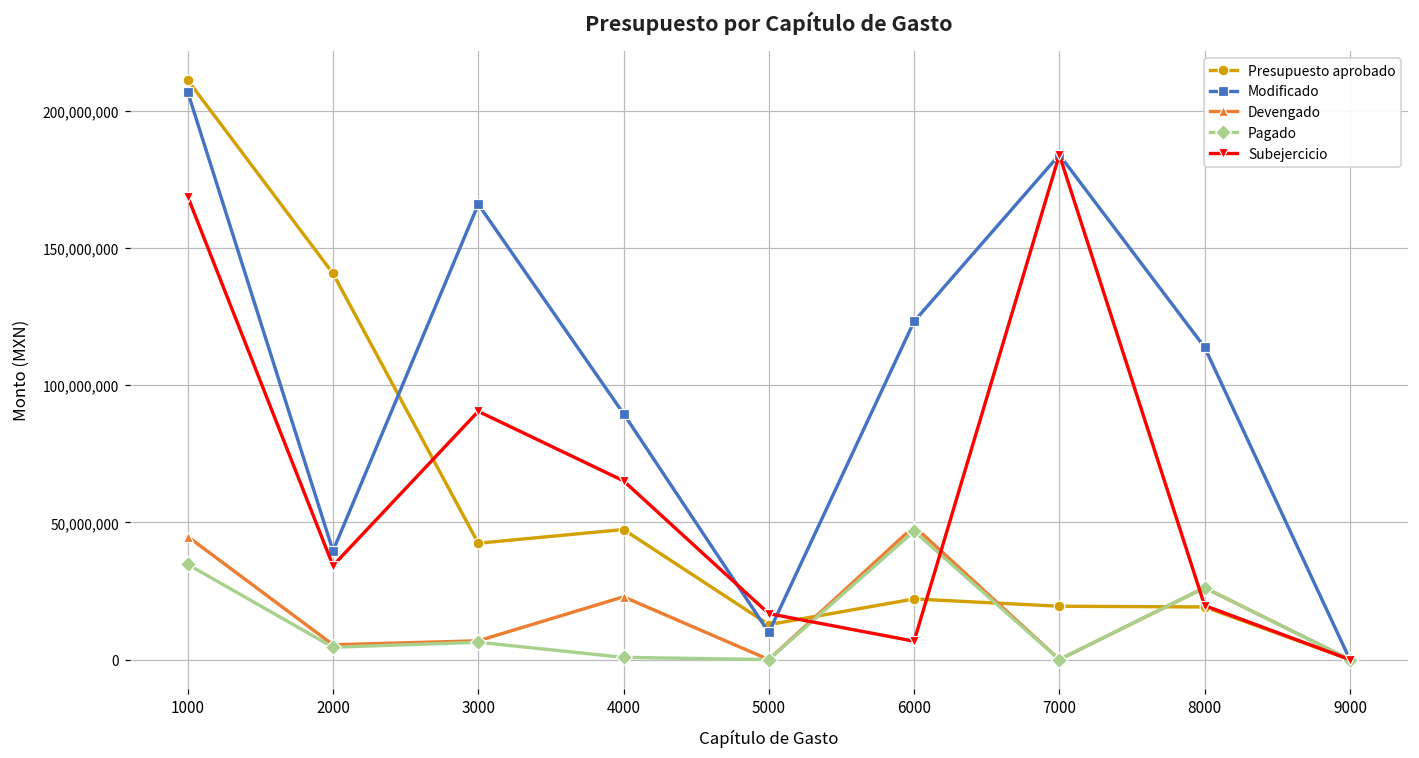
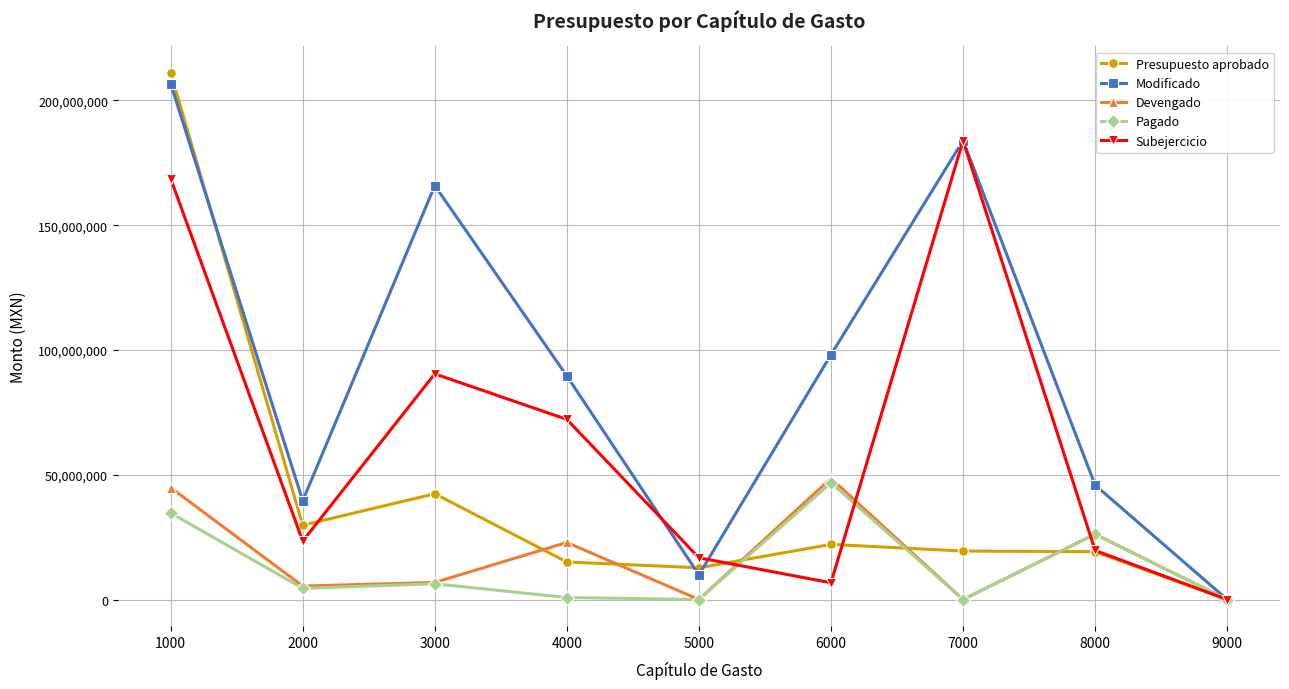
  {
    "Presupuesto aprobado": {
      "1000": "211,000,000",
-     "2000": "141,000,000",
+     "2000": "30,000,000",
      "3000": "42,000,000",
-     "4000": "47,000,000",
+     "4000": "15,000,000",
      "5000": "13,000,000",
      "6000": "22,000,000",
      "7000": "19,000,000"
    },
    "Modificado": {
      "1000": "207,000,000",
      "2000": "40,000,000",
      "3000": "166,000,000",
      "4000": "90,000,000",
      "5000": "10,000,000",
-     "6000": "123,000,000",
-     "8000": "114,000,000"
+     "6000": "98,000,000",
+     "8000": "46,000,000"
    },
    "Devengado": {
      "1000": "45,000,000",
      "4000": "23,000,000",
      "6000": "49,000,000"
    },
    "Pagado": {
      "1000": "35,000,000",
      "4000": "1,000,000",
      "6000": "47,000,000"
    },
    "Subejercicio": {
      "1000": "169,000,000",
-     "2000": "34,000,000",
+     "2000": "23,000,000",
      "3000": "90,000,000",
-     "4000": "65,000,000",
+     "4000": "72,000,000",
      "5000": "17,000,000",
      "6000": "7,000,000"
    }
  }
